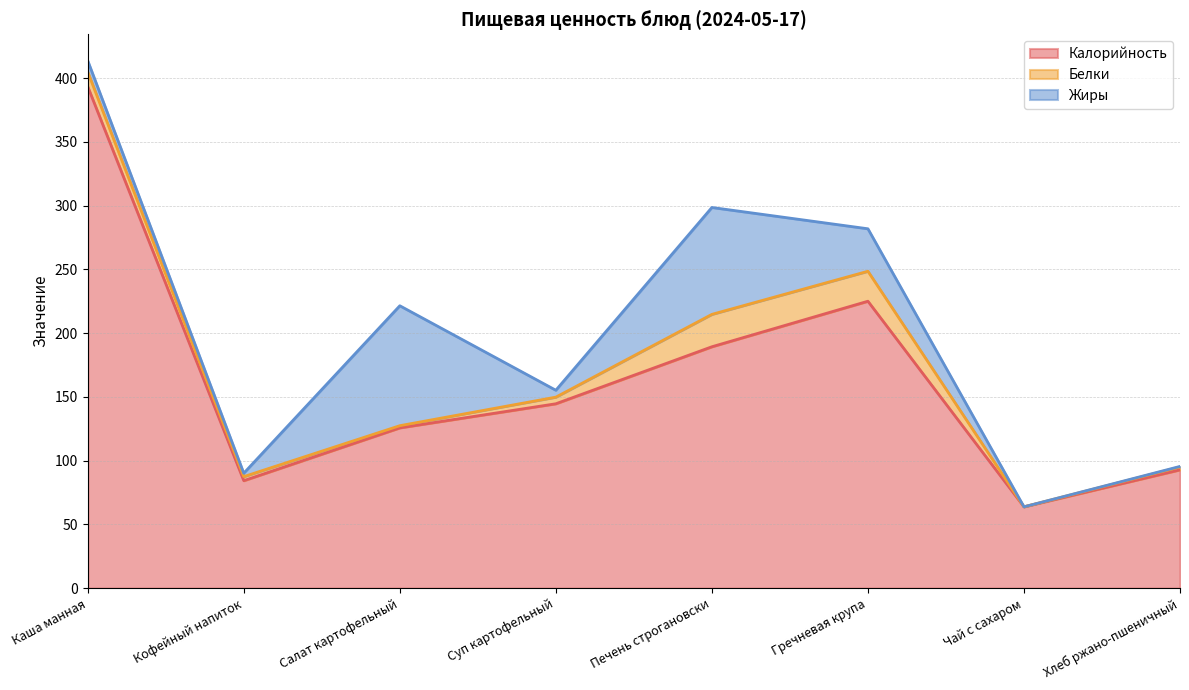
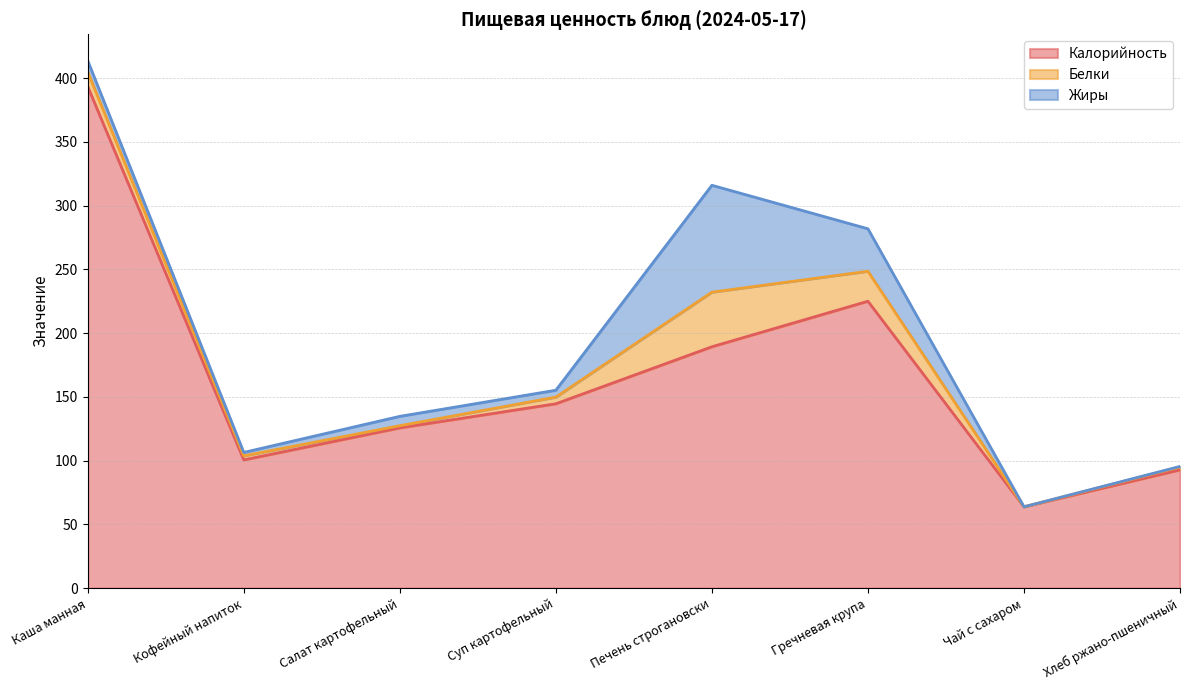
  {
    "Калорийность": {
      "Каша манная": 393,
-     "Кофейный напиток": 84,
+     "Кофейный напиток": 101,
      "Суп картофельный": 145,
      "Печень строгановски": 189,
      "Гречневая крупа": 225,
      "Хлеб ржано-пшеничный": 93
    },
    "Белки": {
      "Каша манная": 12,
      "Кофейный напиток": 3,
      "Суп картофельный": 5,
-     "Печень строгановски": 25,
+     "Печень строгановски": 43,
      "Гречневая крупа": 24
    },
    "Жиры": {
      "Каша манная": 9,
      "Кофейный напиток": 3,
-     "Салат картофельный": 94,
+     "Салат картофельный": 7,
      "Суп картофельный": 5,
      "Печень строгановски": 84,
      "Гречневая крупа": 33
    }
  }
